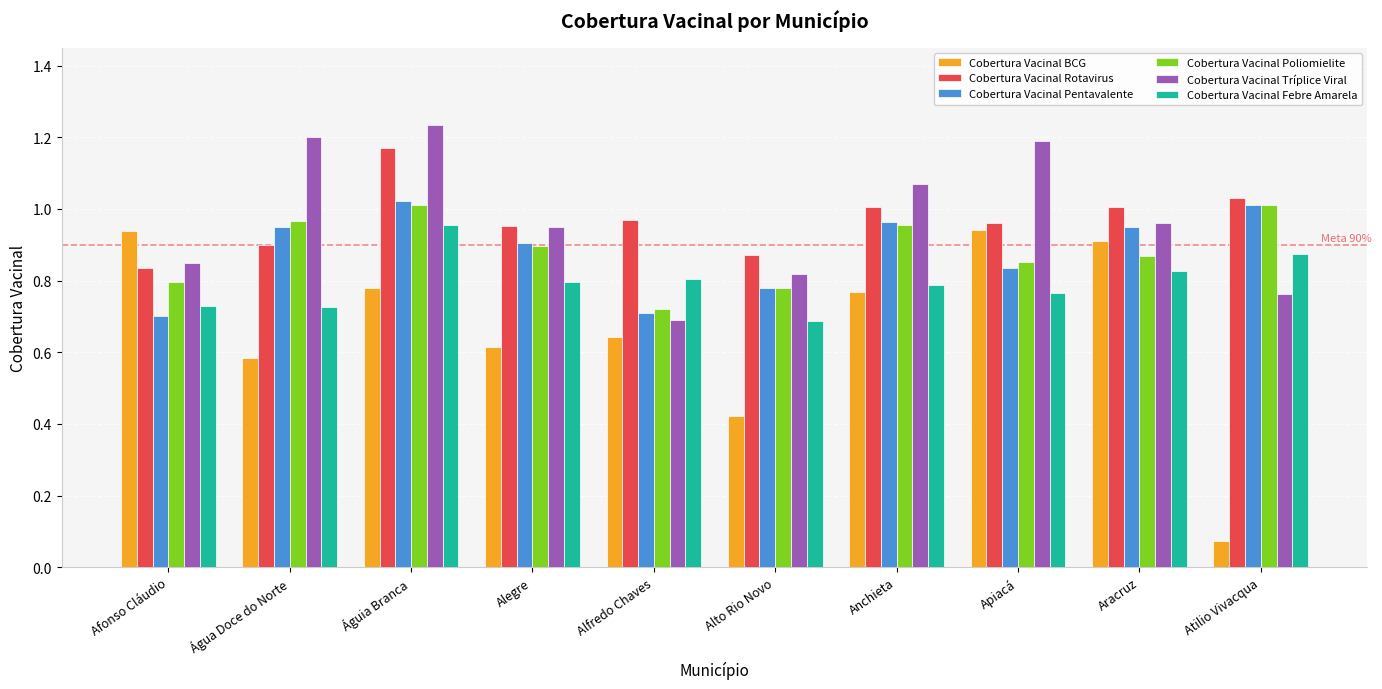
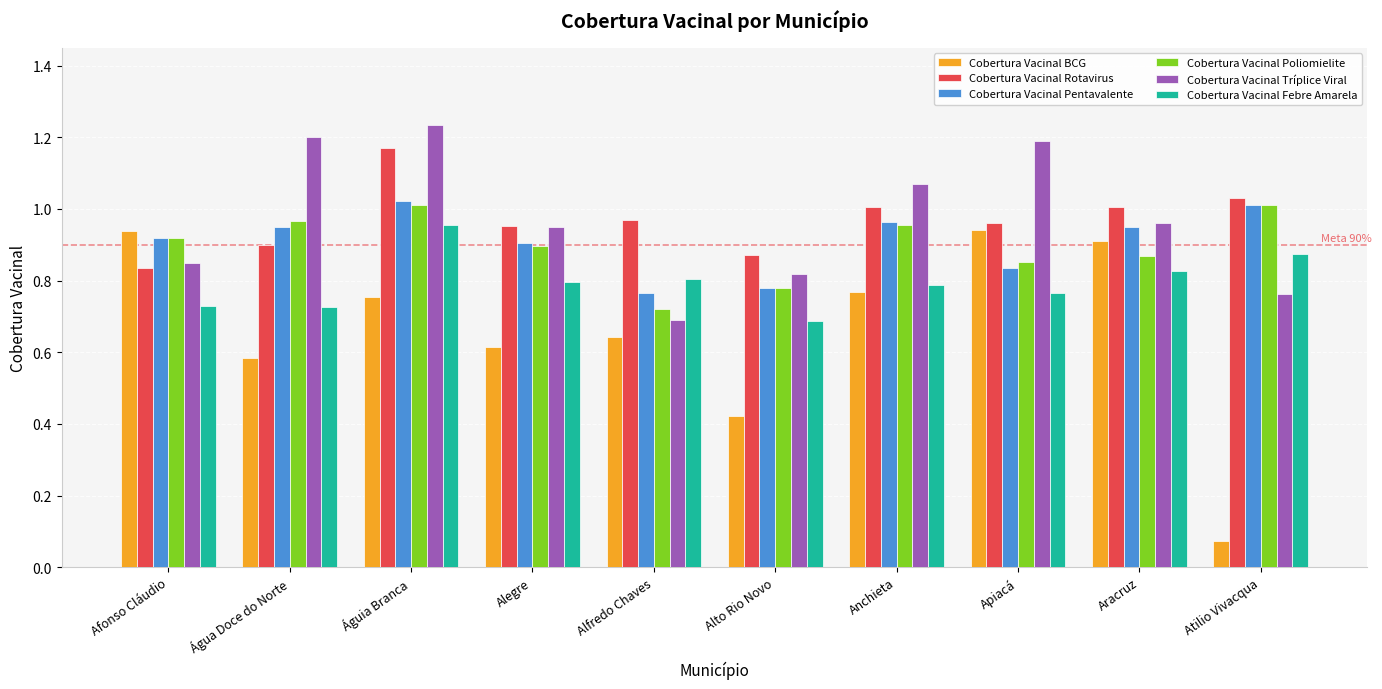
  {
    "Cobertura Vacinal BCG": {
      "Afonso Cláudio": 0.94,
      "Água Doce do Norte": 0.58,
-     "Águia Branca": 0.78,
+     "Águia Branca": 0.76,
      "Alegre": 0.61,
      "Alfredo Chaves": 0.64,
      "Alto Rio Novo": 0.42,
      "Anchieta": 0.77,
      "Apiacá": 0.94,
      "Aracruz": 0.91,
      "Atilio Vivacqua": 0.07
    },
    "Cobertura Vacinal Rotavirus": {
      "Afonso Cláudio": 0.84,
      "Água Doce do Norte": 0.90,
      "Águia Branca": 1.17,
      "Alegre": 0.95,
      "Alfredo Chaves": 0.97,
      "Alto Rio Novo": 0.87,
      "Anchieta": 1.00,
      "Apiacá": 0.96,
      "Aracruz": 1.01,
      "Atilio Vivacqua": 1.03
    },
    "Cobertura Vacinal Pentavalente": {
-     "Afonso Cláudio": 0.70,
+     "Afonso Cláudio": 0.92,
      "Água Doce do Norte": 0.95,
      "Águia Branca": 1.02,
      "Alegre": 0.91,
-     "Alfredo Chaves": 0.71,
+     "Alfredo Chaves": 0.76,
      "Alto Rio Novo": 0.78,
      "Anchieta": 0.96,
      "Apiacá": 0.84,
      "Aracruz": 0.95,
      "Atilio Vivacqua": 1.01
    },
    "Cobertura Vacinal Poliomielite": {
-     "Afonso Cláudio": 0.80,
+     "Afonso Cláudio": 0.92,
      "Água Doce do Norte": 0.97,
      "Águia Branca": 1.01,
      "Alegre": 0.90,
      "Alfredo Chaves": 0.72,
      "Alto Rio Novo": 0.78,
      "Anchieta": 0.96,
      "Apiacá": 0.85,
      "Aracruz": 0.87,
      "Atilio Vivacqua": 1.01
    },
    "Cobertura Vacinal Tríplice Viral": {
      "Afonso Cláudio": 0.85,
      "Água Doce do Norte": 1.20,
      "Águia Branca": 1.23,
      "Alegre": 0.95,
      "Alfredo Chaves": 0.69,
      "Alto Rio Novo": 0.82,
      "Anchieta": 1.07,
      "Apiacá": 1.19,
      "Aracruz": 0.96,
      "Atilio Vivacqua": 0.76
    },
    "Cobertura Vacinal Febre Amarela": {
      "Afonso Cláudio": 0.73,
      "Água Doce do Norte": 0.73,
      "Águia Branca": 0.96,
      "Alegre": 0.80,
      "Alfredo Chaves": 0.81,
      "Alto Rio Novo": 0.69,
      "Anchieta": 0.79,
      "Apiacá": 0.76,
      "Aracruz": 0.83
    }
  }
